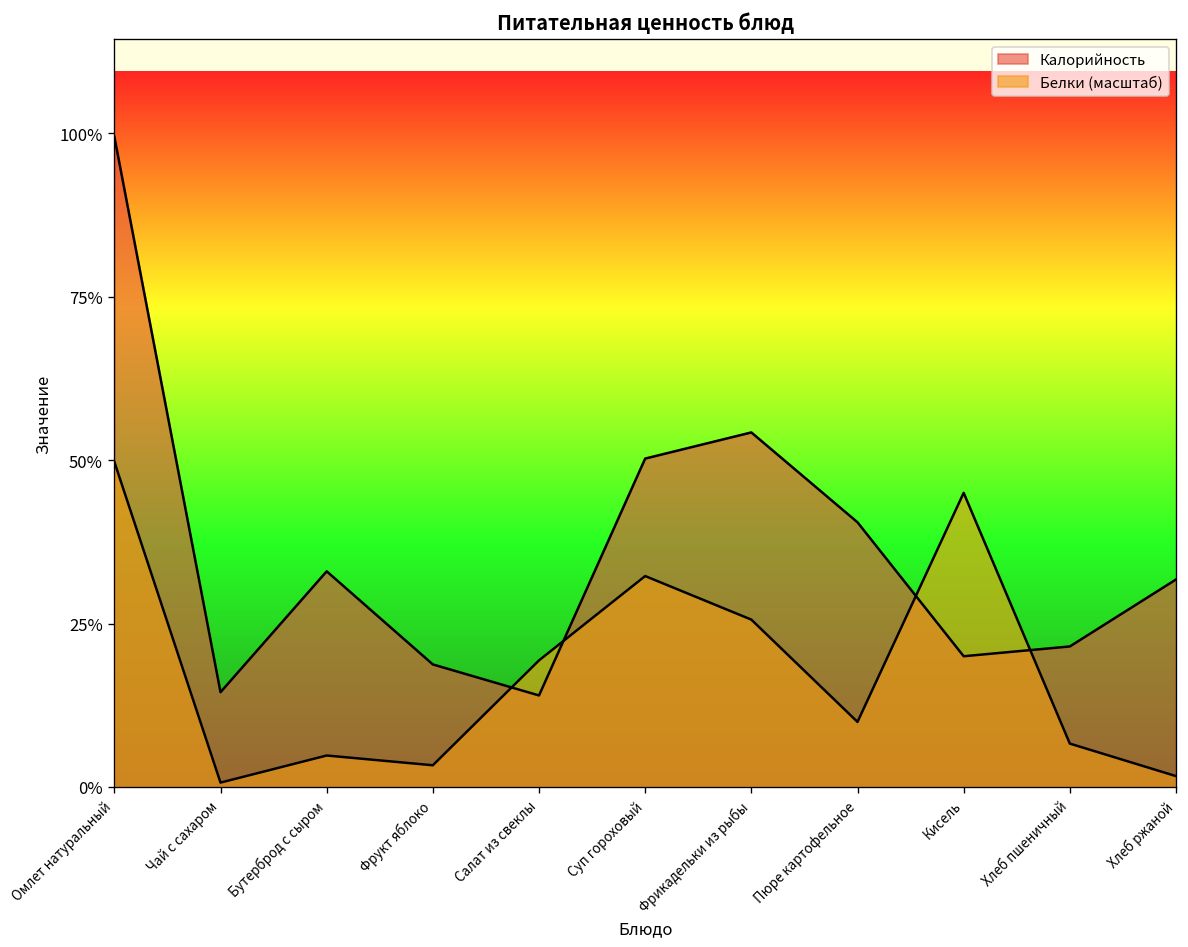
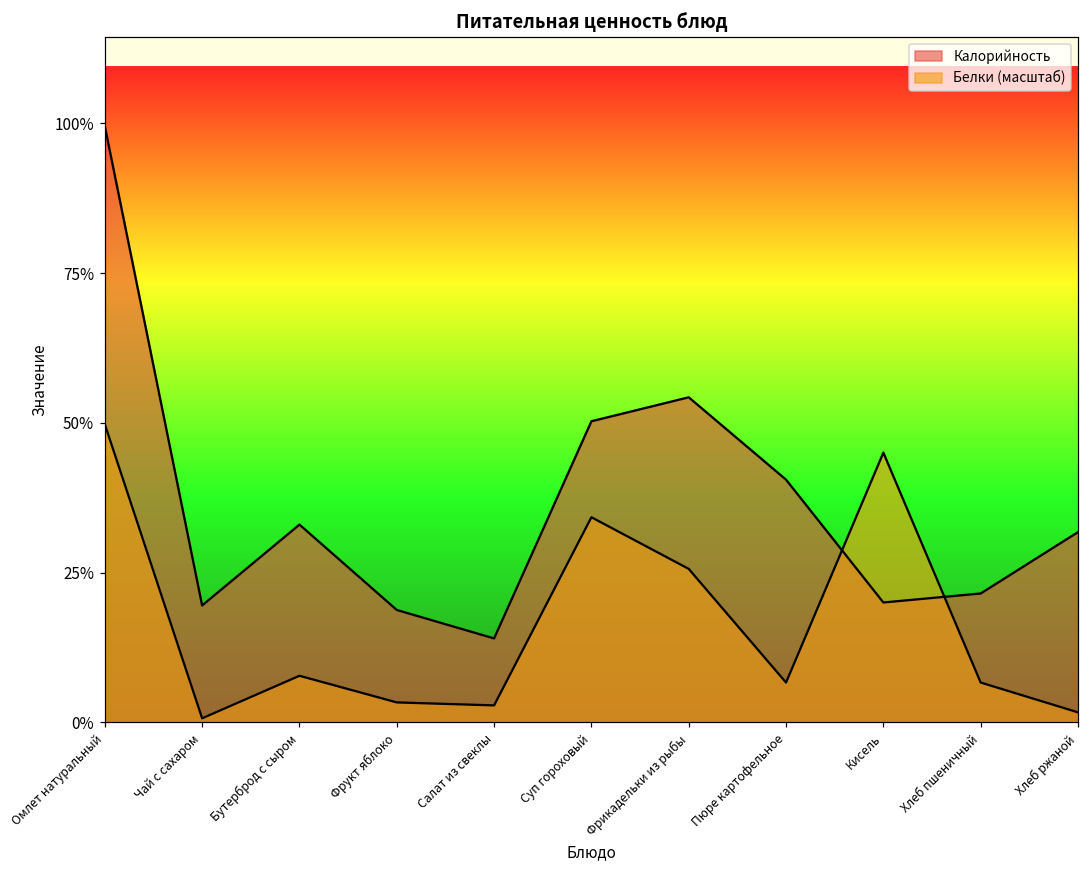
  {
    "Калорийность": {
      "Омлет натуральный": "100%",
-     "Чай с сахаром": "15%",
+     "Чай с сахаром": "20%",
      "Бутерброд с сыром": "33%",
      "Фрукт яблоко": "19%",
      "Салат из свеклы": "14%",
      "Суп гороховый": "50%",
      "Фрикадельки из рыбы": "54%",
      "Пюре картофельное": "41%",
      "Кисель": "20%",
      "Хлеб пшеничный": "22%",
      "Хлеб ржаной": "32%"
    },
    "Белки (масштаб)": {
      "Омлет натуральный": "50%",
      "Чай с сахаром": "1%",
-     "Бутерброд с сыром": "5%",
+     "Бутерброд с сыром": "8%",
      "Фрукт яблоко": "3%",
-     "Салат из свеклы": "19%",
-     "Суп гороховый": "32%",
+     "Салат из свеклы": "3%",
+     "Суп гороховый": "34%",
      "Фрикадельки из рыбы": "26%",
-     "Пюре картофельное": "10%",
+     "Пюре картофельное": "7%",
      "Кисель": "45%",
      "Хлеб пшеничный": "7%",
      "Хлеб ржаной": "2%"
    }
  }
